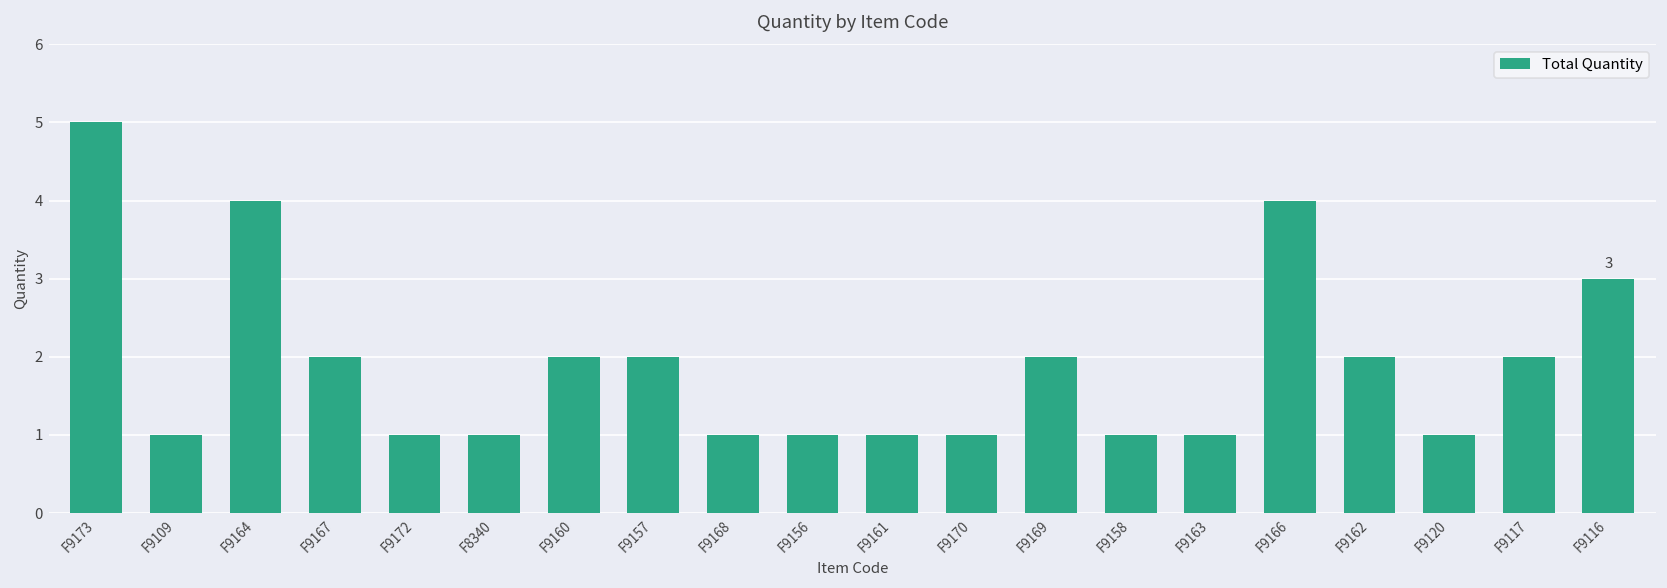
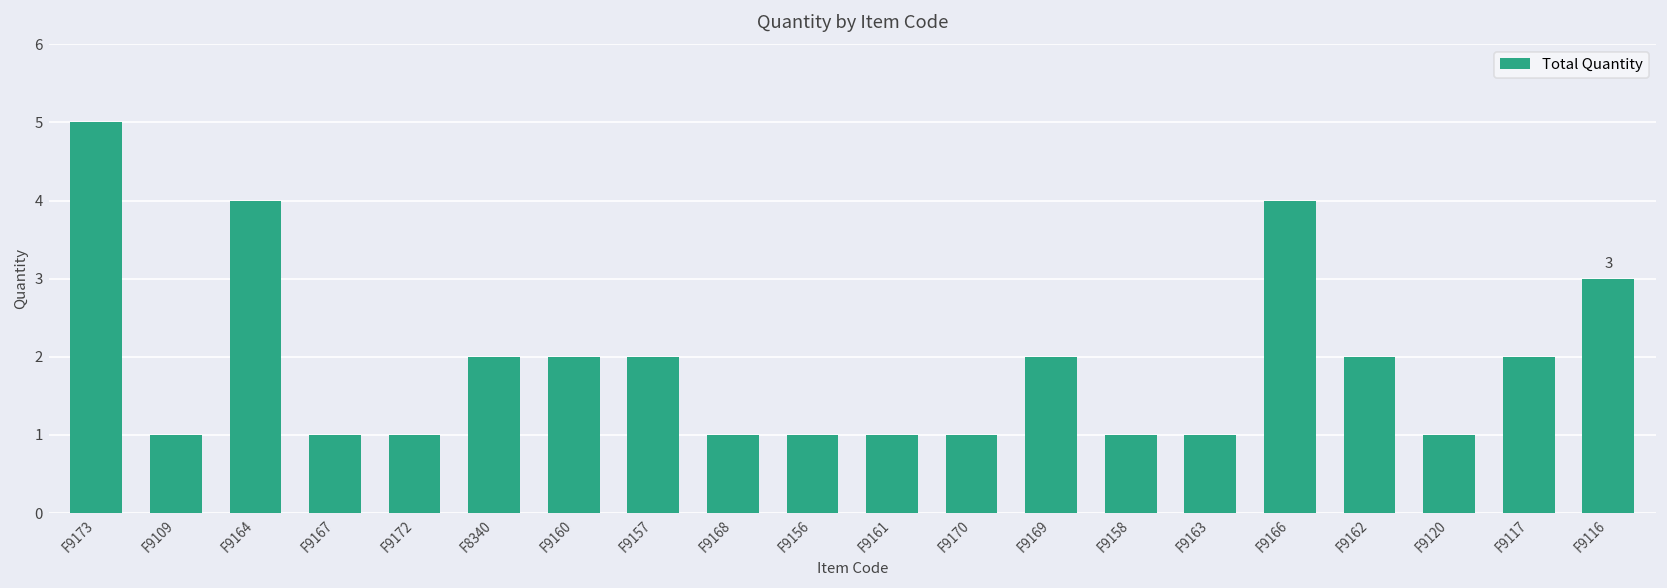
  {
    "F9173": 5,
    "F9109": 1,
    "F9164": 4,
-   "F9167": 2,
+   "F9167": 1,
    "F9172": 1,
-   "F8340": 1,
+   "F8340": 2,
    "F9160": 2,
    "F9157": 2,
    "F9168": 1,
    "F9156": 1,
    "F9161": 1,
    "F9170": 1,
    "F9169": 2,
    "F9158": 1,
    "F9163": 1,
    "F9166": 4,
    "F9162": 2,
    "F9120": 1,
    "F9117": 2
  }
